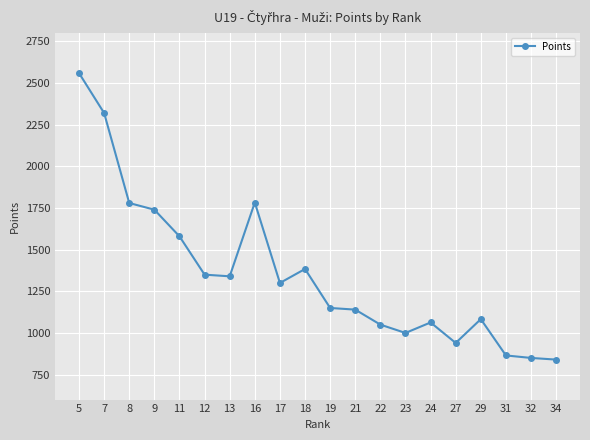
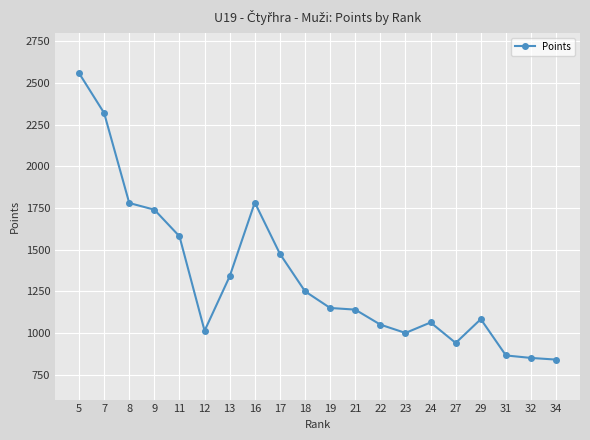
  {
    "5": 2560,
    "7": 2320,
    "8": 1780,
    "9": 1740,
    "11": 1580,
-   "12": 1350,
+   "12": 1010,
    "13": 1340,
    "16": 1780,
-   "17": 1300,
-   "18": 1380,
+   "17": 1480,
+   "18": 1250,
    "19": 1150,
    "21": 1140,
    "22": 1050,
    "23": 1000,
    "24": 1060,
    "27": 940,
    "29": 1080,
    "31": 870,
    "32": 850,
    "34": 840
  }
